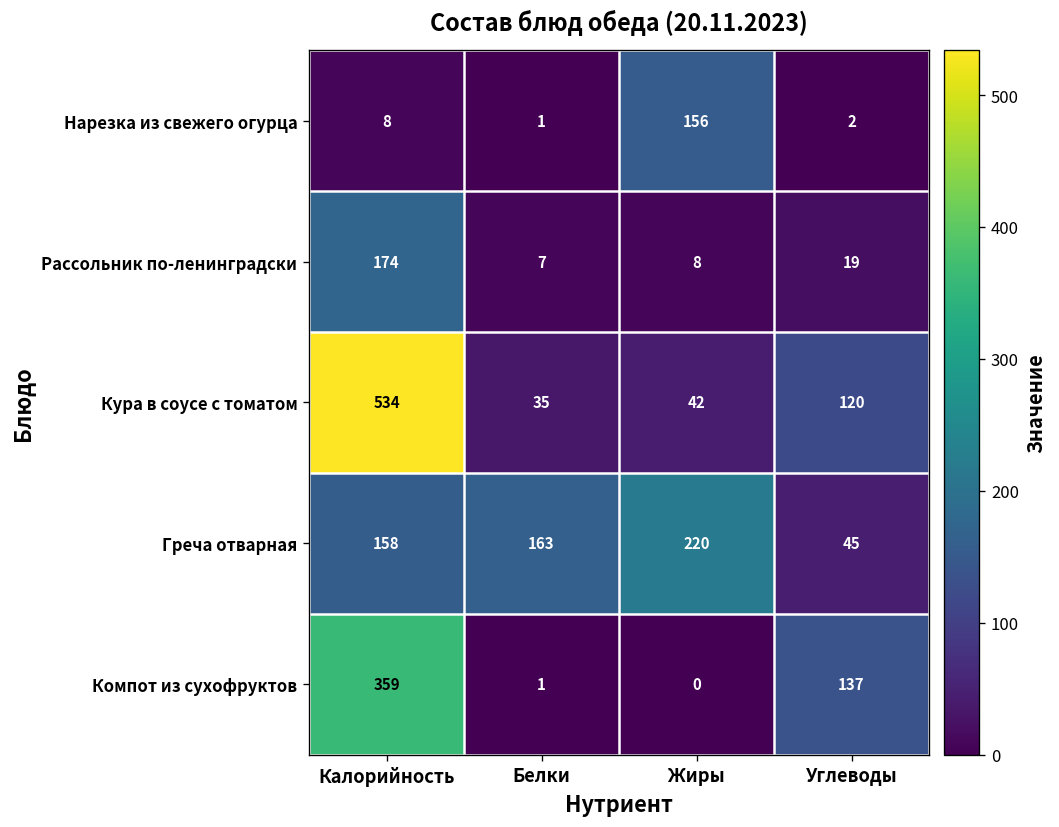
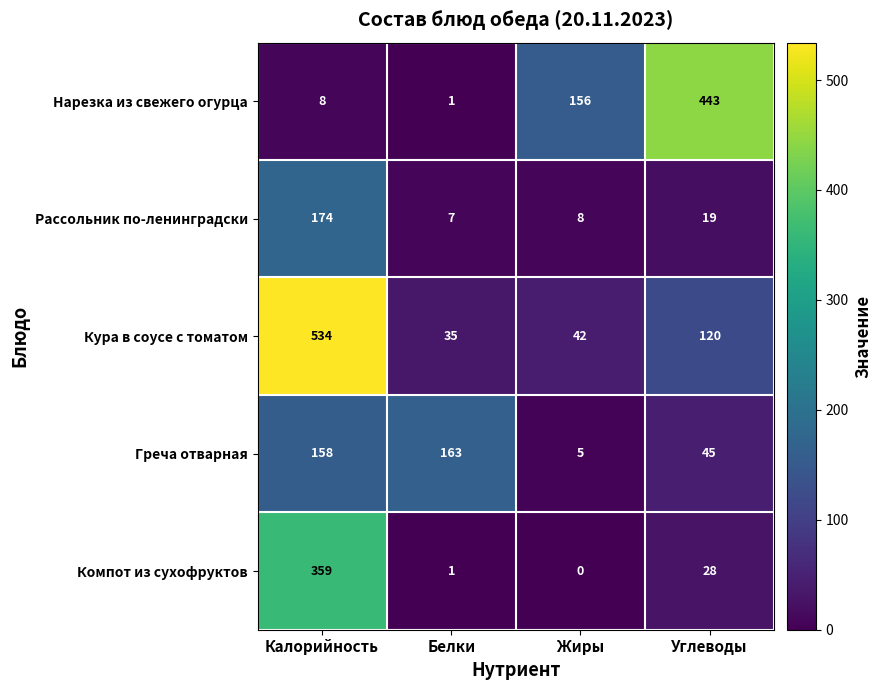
  {
    "Нарезка из свежего огурца": {
      "Калорийность": 8,
      "Белки": 1,
      "Жиры": 156,
-     "Углеводы": 2
+     "Углеводы": 443
    },
    "Рассольник по-ленинградски": {
      "Калорийность": 174,
      "Белки": 7,
      "Жиры": 8,
      "Углеводы": 19
    },
    "Кура в соусе с томатом": {
      "Калорийность": 534,
      "Белки": 35,
      "Жиры": 42,
      "Углеводы": 120
    },
    "Греча отварная": {
      "Калорийность": 158,
      "Белки": 163,
-     "Жиры": 220,
+     "Жиры": 5,
      "Углеводы": 45
    },
    "Компот из сухофруктов": {
      "Калорийность": 359,
      "Белки": 1,
      "Жиры": 0,
-     "Углеводы": 137
+     "Углеводы": 28
    }
  }
